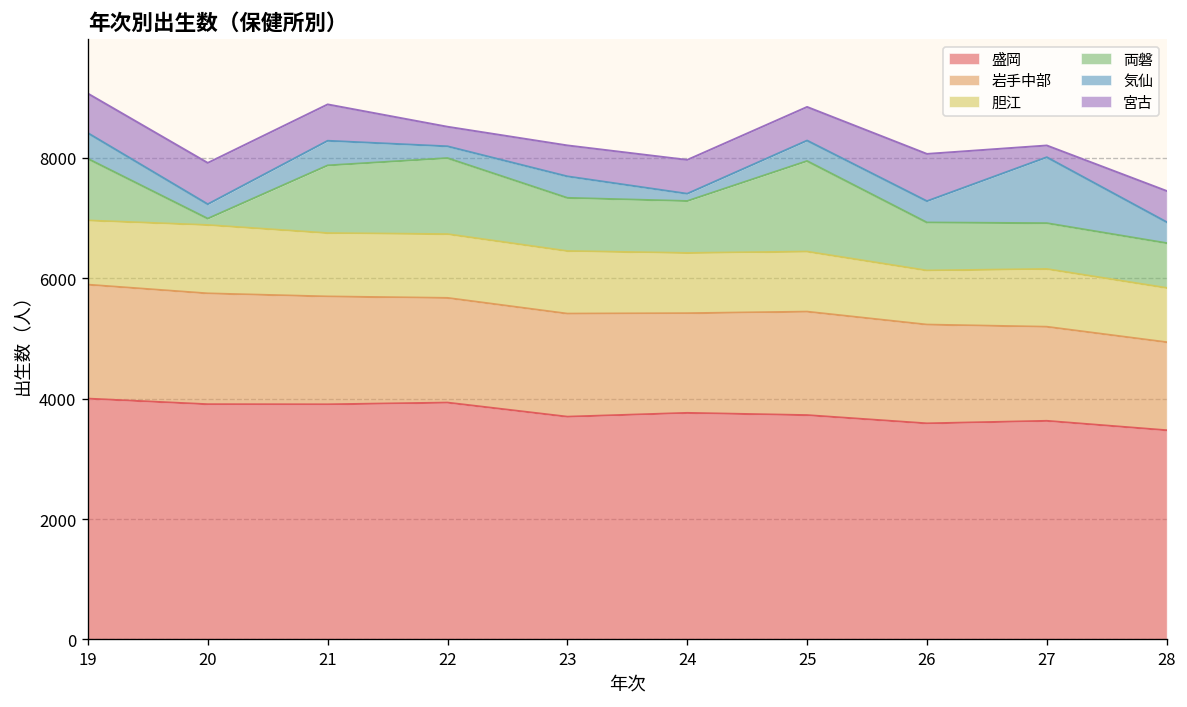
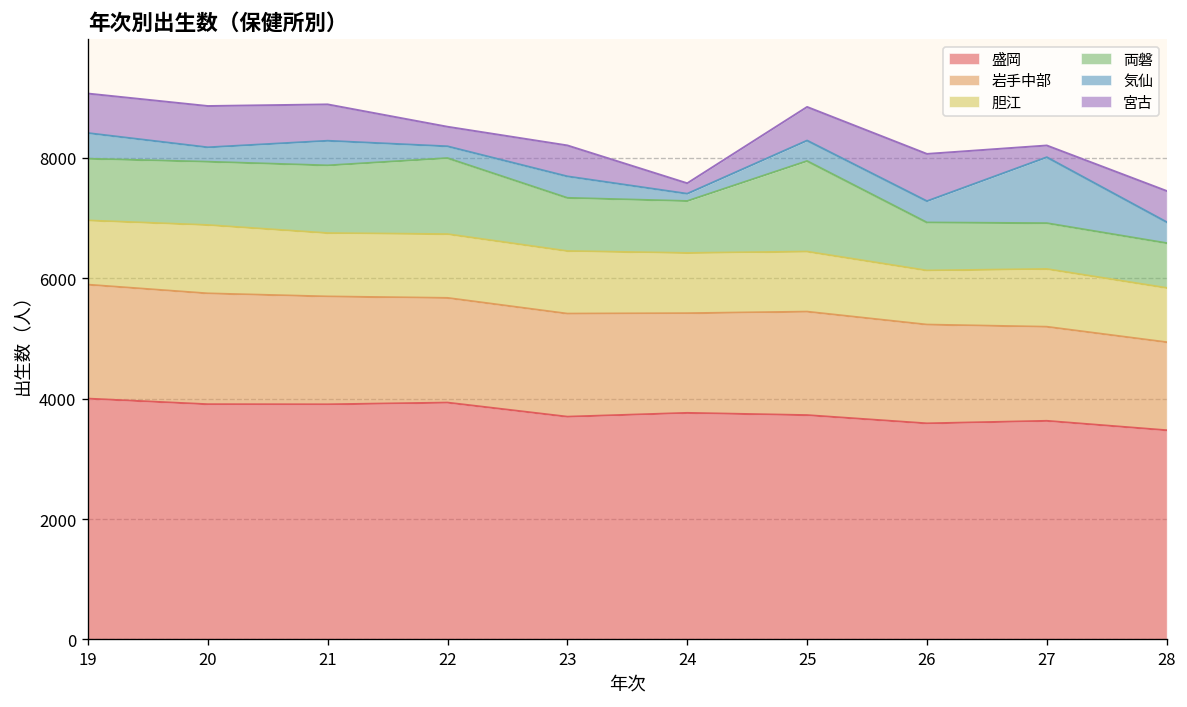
  {
    "両磐": {
      "19": 1000,
-     "20": 100,
+     "20": 1100,
      "21": 1100,
      "22": 1300,
      "23": 900,
      "24": 900,
      "25": 1500,
      "26": 800,
      "27": 800,
      "28": 700
    },
    "気仙": {
      "19": 400,
      "20": 200,
      "21": 400,
      "22": 200,
      "23": 400,
      "24": 100,
      "25": 300,
      "26": 400,
      "27": 1100,
      "28": 300
    },
    "宮古": {
      "19": 700,
      "20": 700,
      "21": 600,
      "22": 300,
      "23": 500,
-     "24": 600,
+     "24": 200,
      "25": 600,
      "26": 800,
      "27": 200,
      "28": 500
    }
  }
